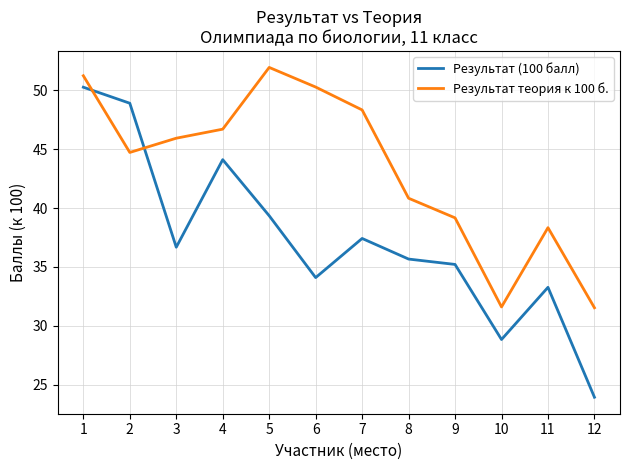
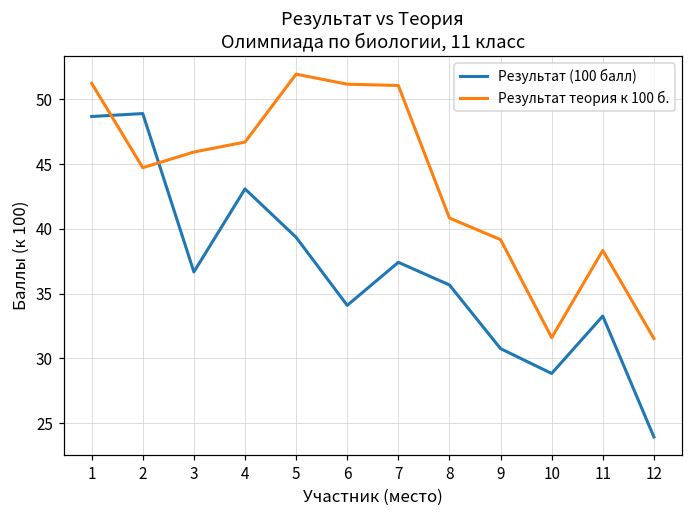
  {
    "Результат (100 балл)": {
-     "1": 50.3,
+     "1": 48.7,
      "2": 48.9,
      "3": 36.7,
-     "4": 44.1,
+     "4": 43.1,
      "5": 39.3,
      "6": 34.1,
      "7": 37.4,
      "8": 35.7,
-     "9": 35.2,
+     "9": 30.8,
      "10": 28.8,
      "11": 33.3,
      "12": 23.9
    },
    "Результат теория к 100 б.": {
      "1": 51.2,
      "2": 44.7,
      "3": 45.9,
      "4": 46.7,
      "5": 51.9,
-     "6": 50.3,
-     "7": 48.3,
+     "6": 51.2,
+     "7": 51.1,
      "8": 40.8,
      "9": 39.2,
      "10": 31.6,
      "11": 38.3,
      "12": 31.5
    }
  }
